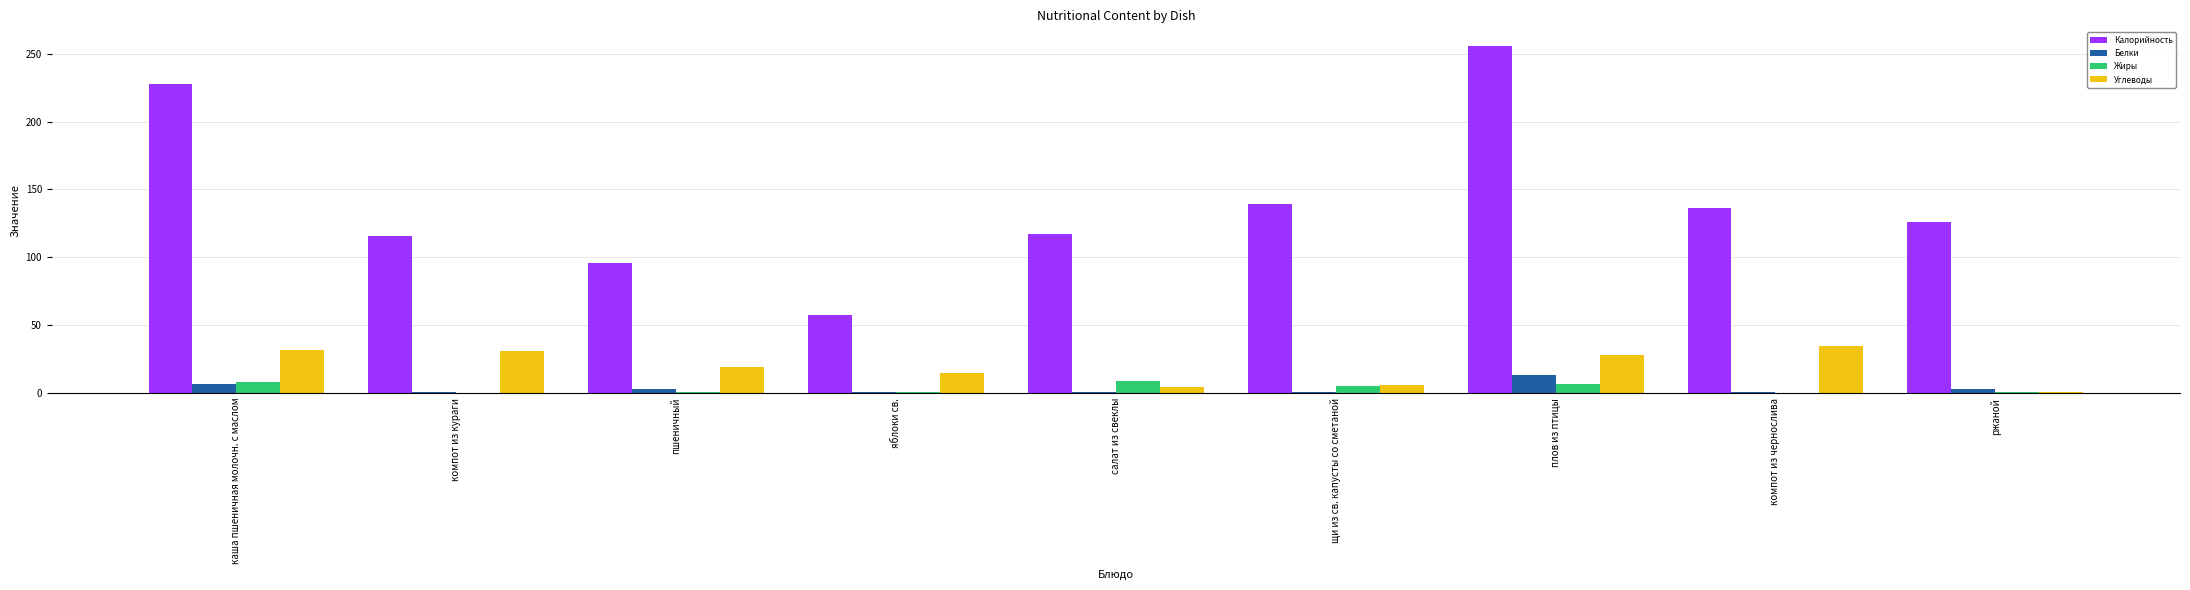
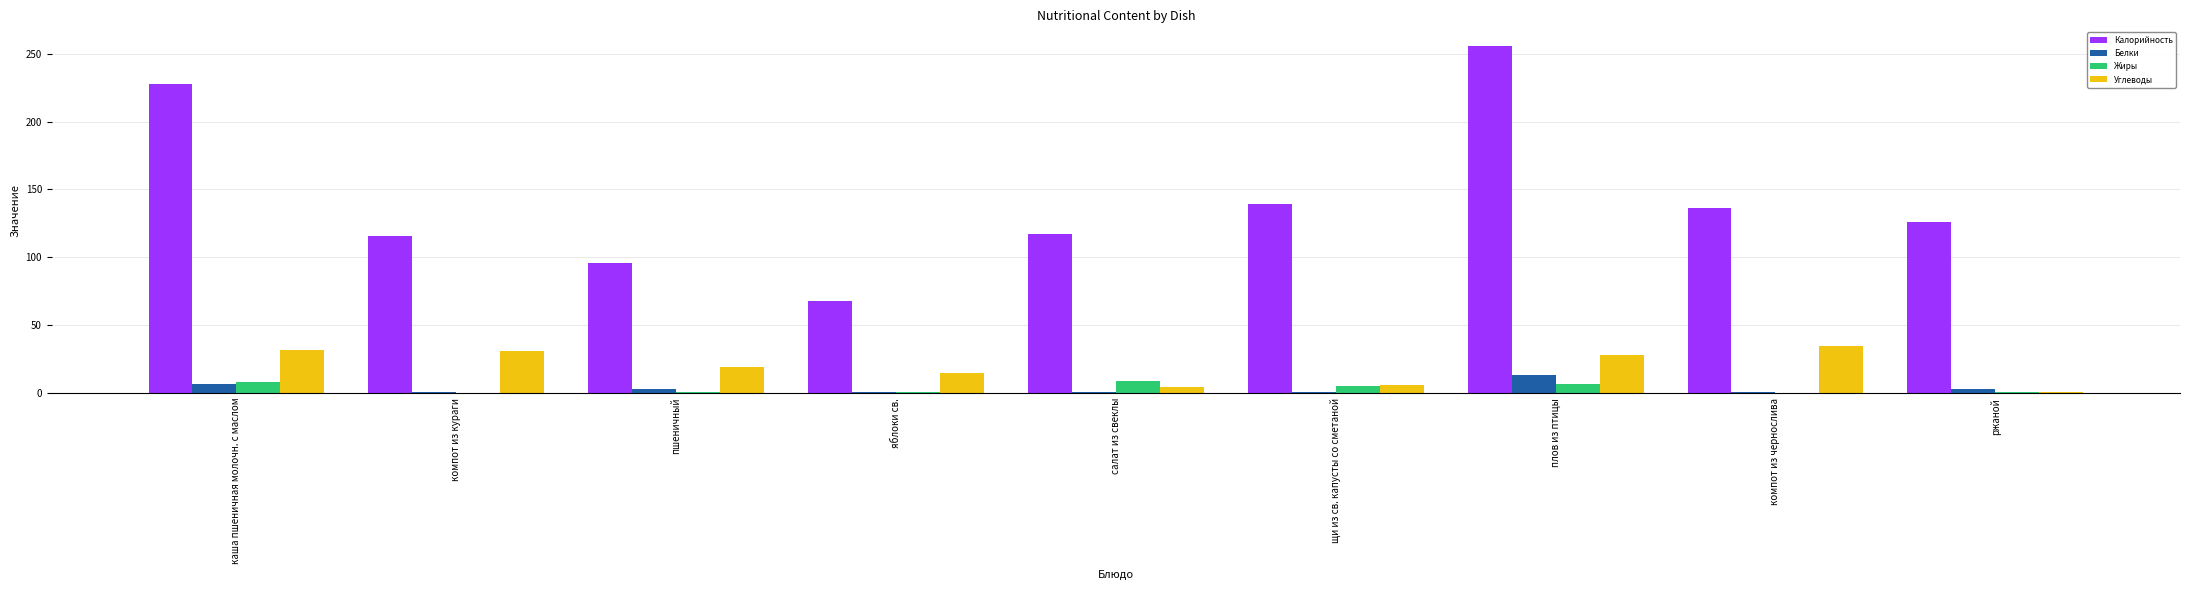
  {
    "Калорийность": {
      "каша пшеничная молочн. с маслом": 228,
      "компот из кураги": 116,
      "пшеничный": 96,
-     "яблоки св.": 57,
+     "яблоки св.": 68,
      "салат из свеклы": 117,
      "щи из св. капусты со сметаной": 139,
      "плов из птицы": 256,
      "компот из чернослива": 136,
      "ржаной": 126
    },
    "Белки": {
      "каша пшеничная молочн. с маслом": 6,
      "пшеничный": 3,
      "плов из птицы": 14,
      "ржаной": 3
    },
    "Жиры": {
      "каша пшеничная молочн. с маслом": 8,
      "компот из кураги": 0,
      "салат из свеклы": 9,
      "щи из св. капусты со сметаной": 5,
      "плов из птицы": 7
    },
    "Углеводы": {
      "каша пшеничная молочн. с маслом": 32,
      "компот из кураги": 31,
      "пшеничный": 19,
      "яблоки св.": 15,
      "салат из свеклы": 5,
      "щи из св. капусты со сметаной": 6,
      "плов из птицы": 28,
      "компот из чернослива": 34
    }
  }
